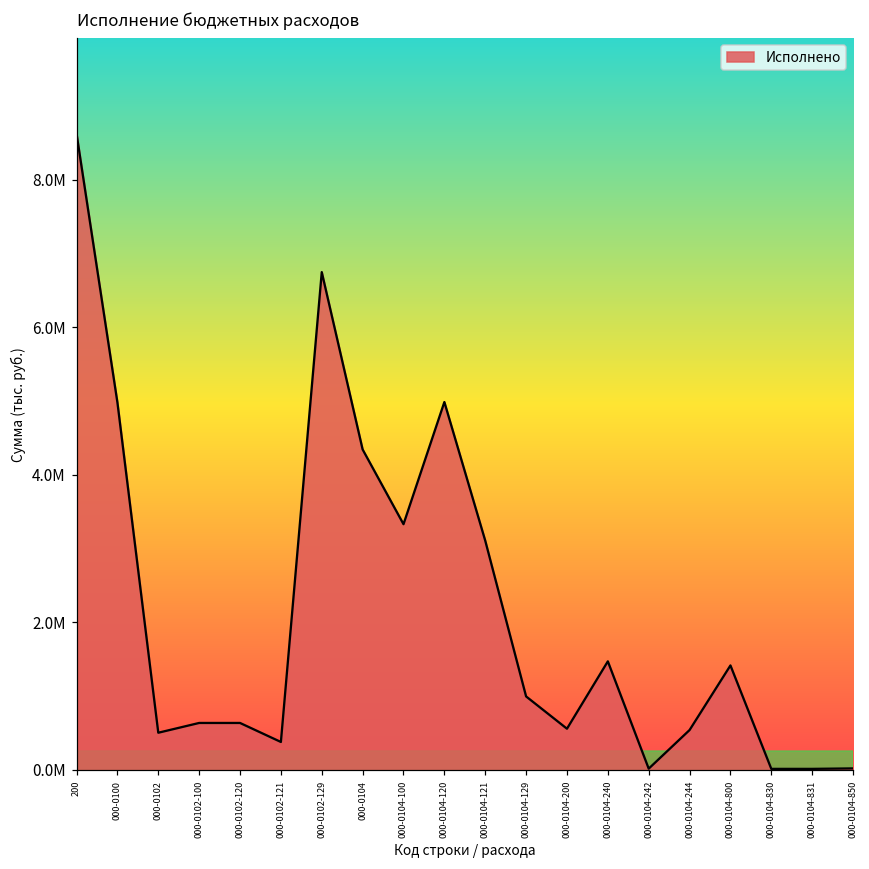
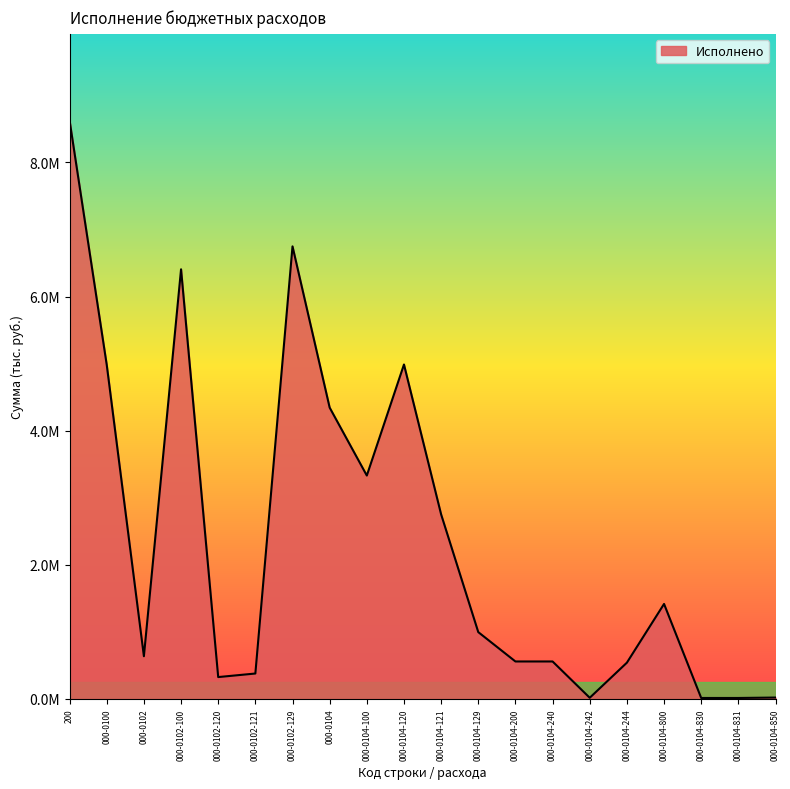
  {
    "200": 8600000,
    "000-0100": 5000000,
-   "000-0102": 500000,
-   "000-0102-100": 600000,
-   "000-0102-120": 600000,
+   "000-0102": 600000,
+   "000-0102-100": 6400000,
+   "000-0102-120": 300000,
    "000-0102-121": 400000,
    "000-0102-129": 6700000,
    "000-0104": 4300000,
    "000-0104-100": 3300000,
    "000-0104-120": 5000000,
-   "000-0104-121": 3100000,
+   "000-0104-121": 2800000,
    "000-0104-129": 1000000,
    "000-0104-200": 600000,
-   "000-0104-240": 1500000,
+   "000-0104-240": 600000,
    "000-0104-244": 500000,
    "000-0104-800": 1400000
  }
